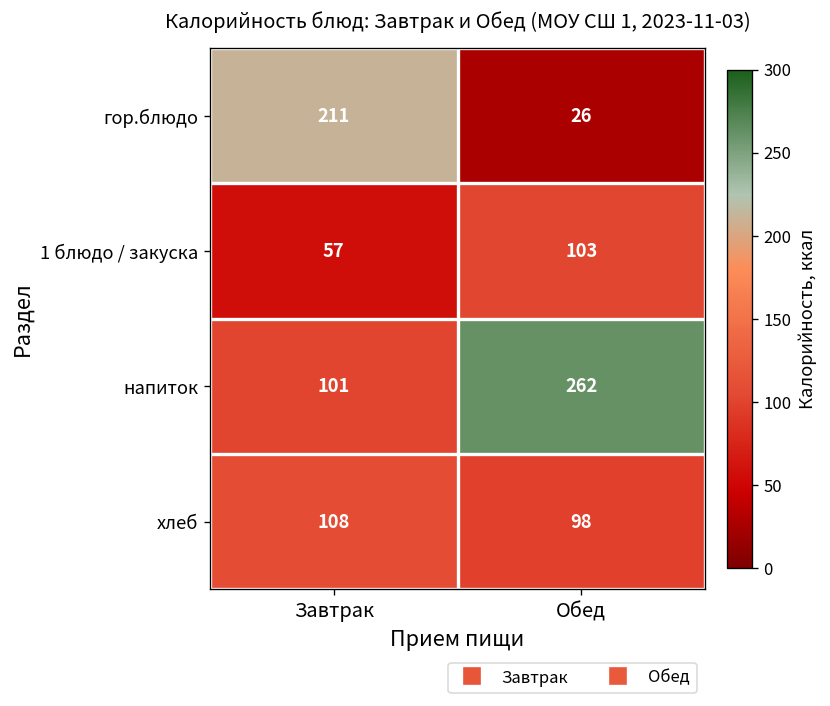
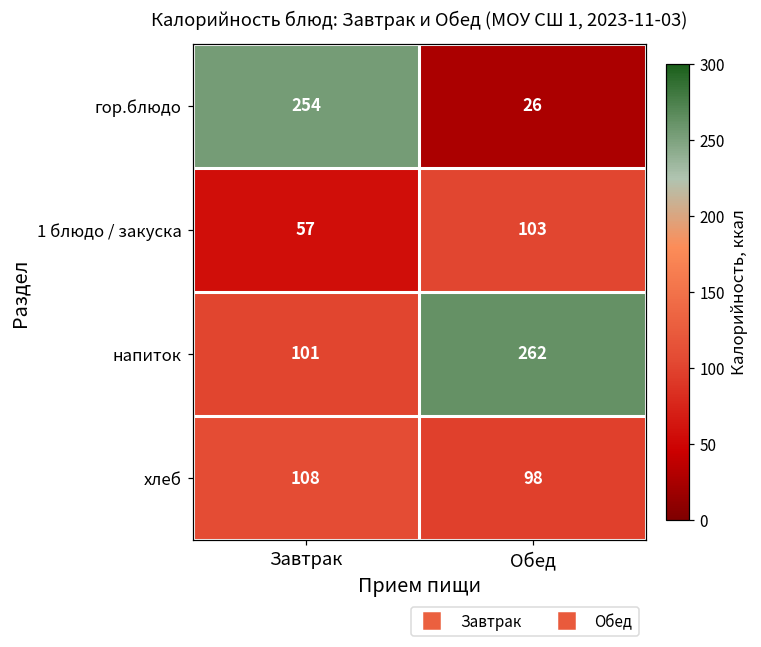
  {
    "гор.блюдо": {
-     "Завтрак": 211,
+     "Завтрак": 254,
      "Обед": 26
    },
    "1 блюдо / закуска": {
      "Завтрак": 57,
      "Обед": 103
    },
    "напиток": {
      "Завтрак": 101,
      "Обед": 262
    },
    "хлеб": {
      "Завтрак": 108,
      "Обед": 98
    }
  }
